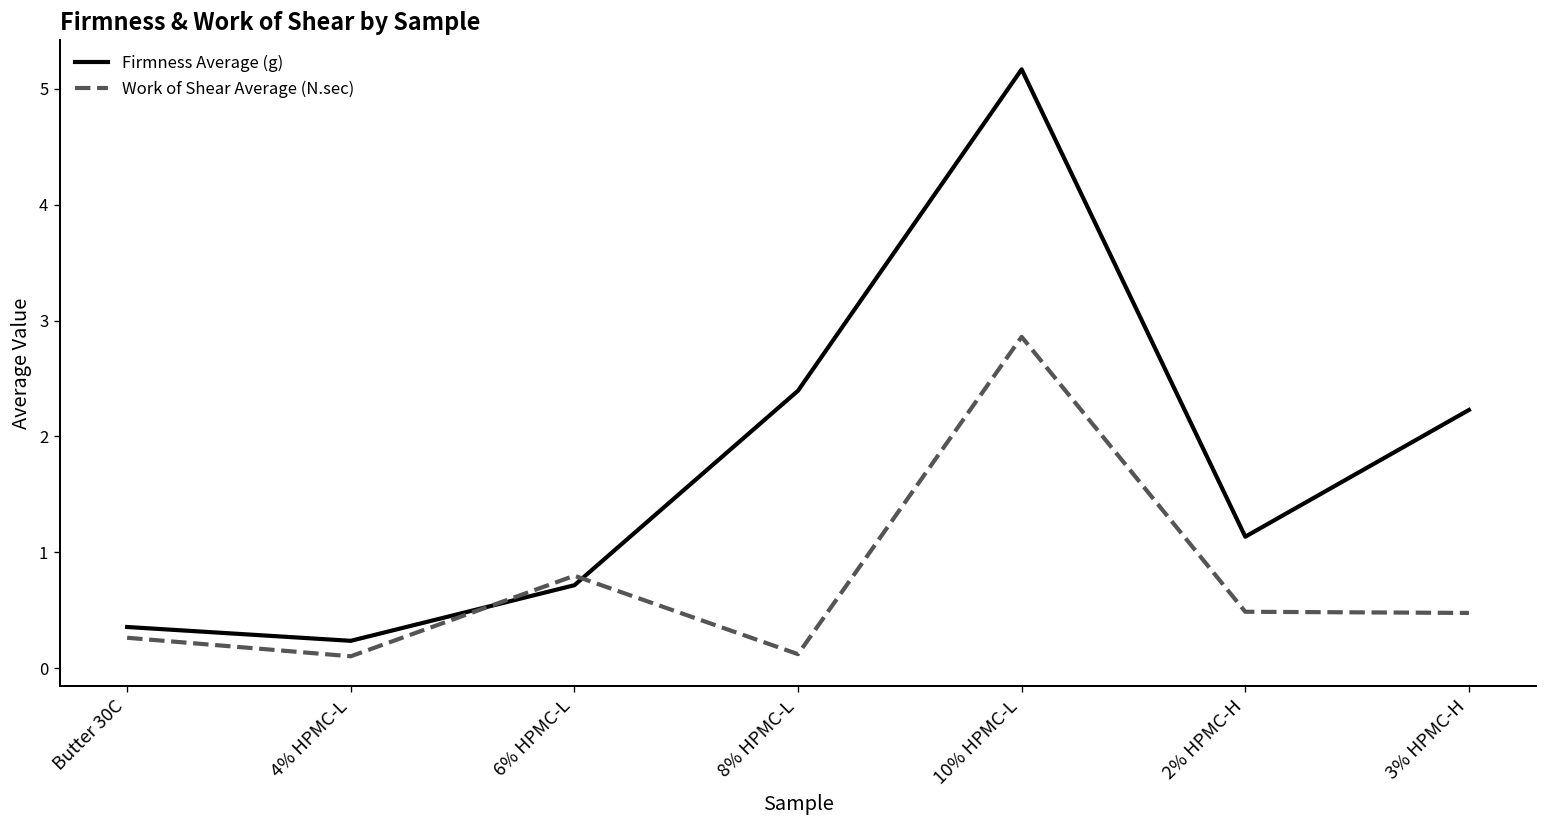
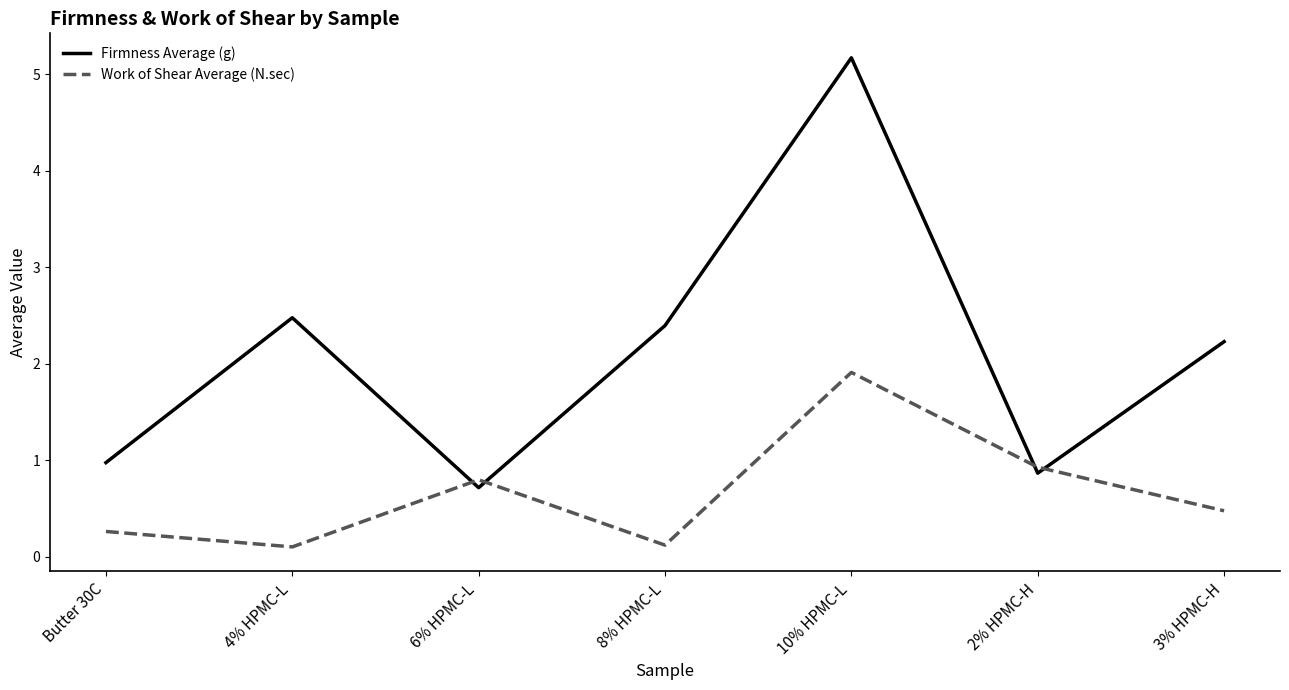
  {
    "Firmness Average (g)": {
-     "Butter 30C": 0.4,
-     "4% HPMC-L": 0.2,
+     "Butter 30C": 1.0,
+     "4% HPMC-L": 2.5,
      "6% HPMC-L": 0.7,
      "8% HPMC-L": 2.4,
      "10% HPMC-L": 5.2,
-     "2% HPMC-H": 1.1,
+     "2% HPMC-H": 0.9,
      "3% HPMC-H": 2.2
    },
    "Work of Shear Average (N.sec)": {
      "Butter 30C": 0.3,
      "4% HPMC-L": 0.1,
      "6% HPMC-L": 0.8,
      "8% HPMC-L": 0.1,
-     "10% HPMC-L": 2.9,
-     "2% HPMC-H": 0.5,
+     "10% HPMC-L": 1.9,
+     "2% HPMC-H": 0.9,
      "3% HPMC-H": 0.5
    }
  }
